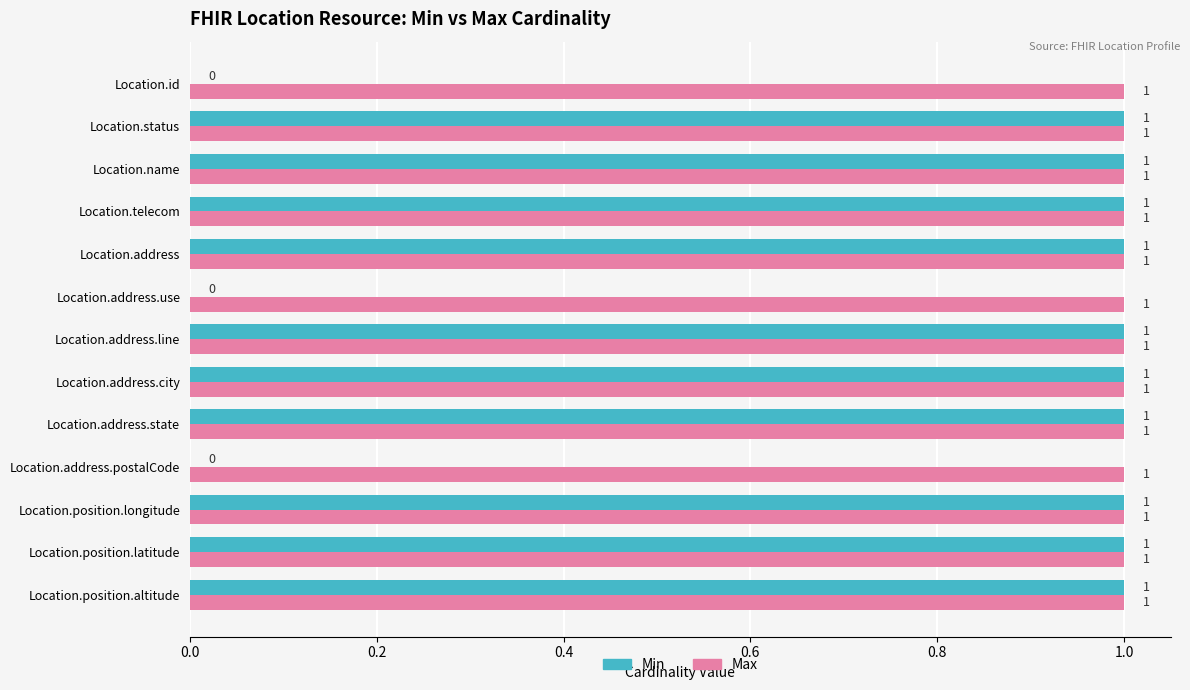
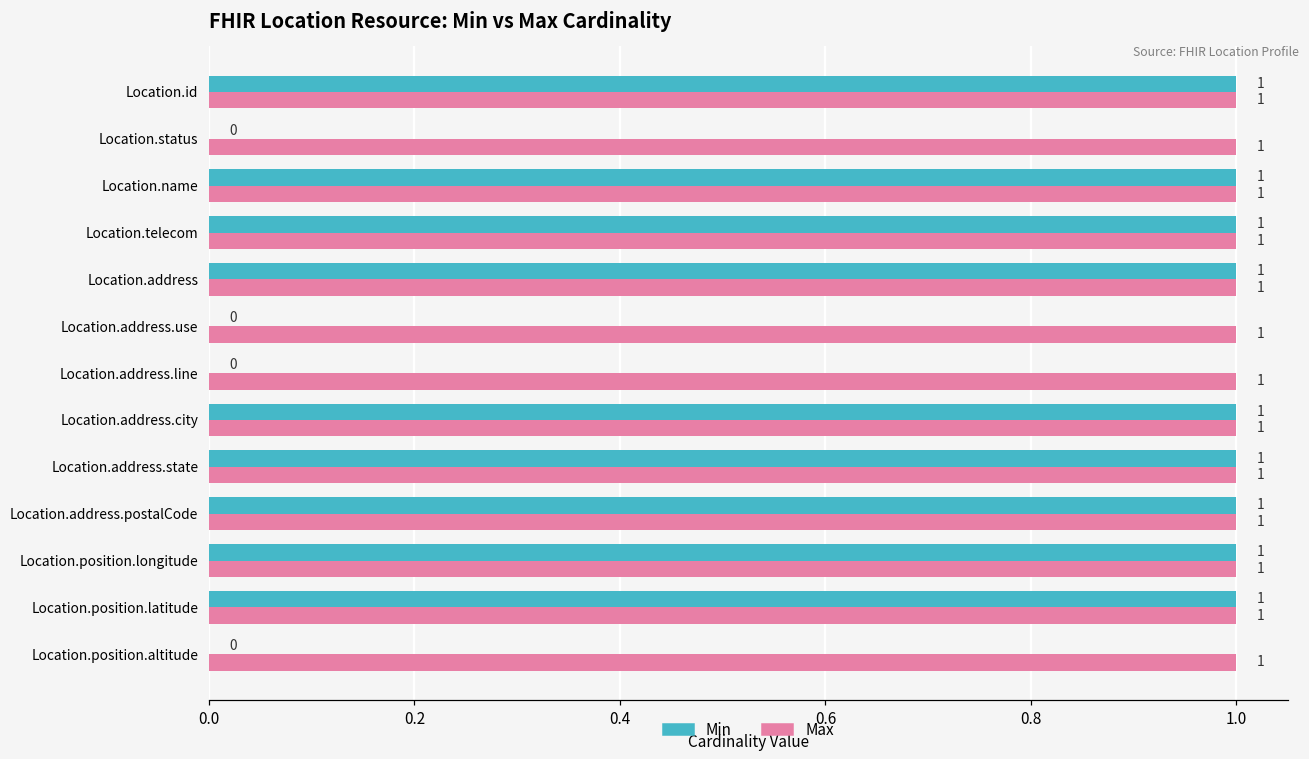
  {
    "Min": {
-     "Location.id": 0,
-     "Location.status": 1,
+     "Location.id": 1,
+     "Location.status": 0,
      "Location.name": 1,
      "Location.telecom": 1,
      "Location.address": 1,
      "Location.address.use": 0,
-     "Location.address.line": 1,
+     "Location.address.line": 0,
      "Location.address.city": 1,
      "Location.address.state": 1,
-     "Location.address.postalCode": 0,
+     "Location.address.postalCode": 1,
      "Location.position.longitude": 1,
      "Location.position.latitude": 1,
-     "Location.position.altitude": 1
+     "Location.position.altitude": 0
    },
    "Max": {
      "Location.id": 1,
      "Location.status": 1,
      "Location.name": 1,
      "Location.telecom": 1,
      "Location.address": 1,
      "Location.address.use": 1,
      "Location.address.line": 1,
      "Location.address.city": 1,
      "Location.address.state": 1,
      "Location.address.postalCode": 1,
      "Location.position.longitude": 1,
      "Location.position.latitude": 1,
      "Location.position.altitude": 1
    }
  }
